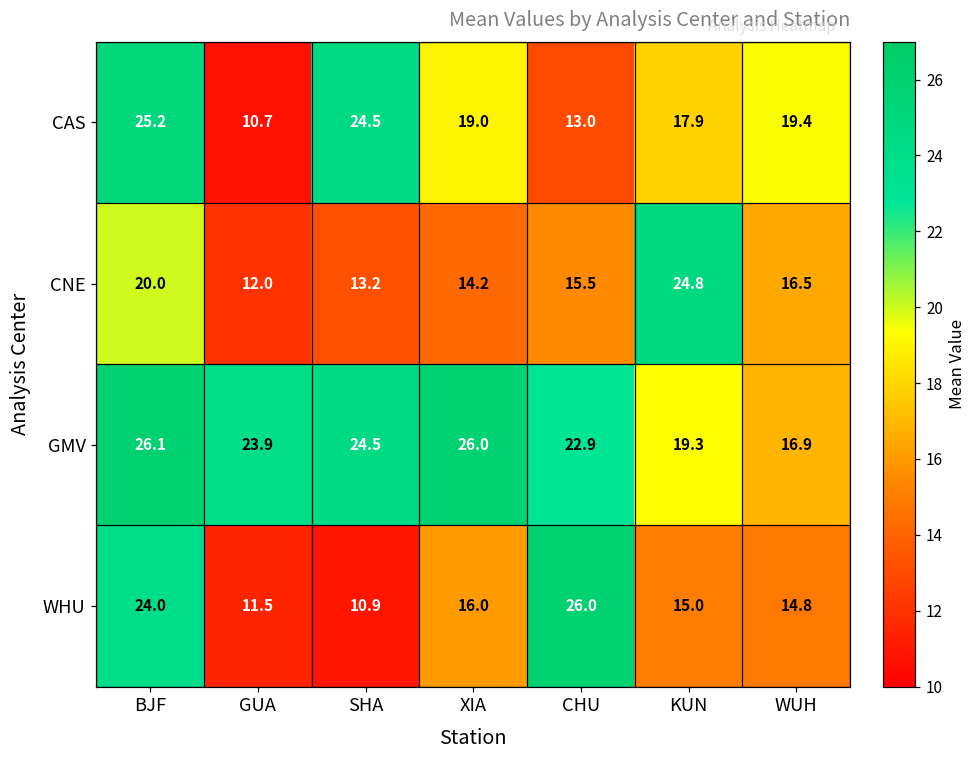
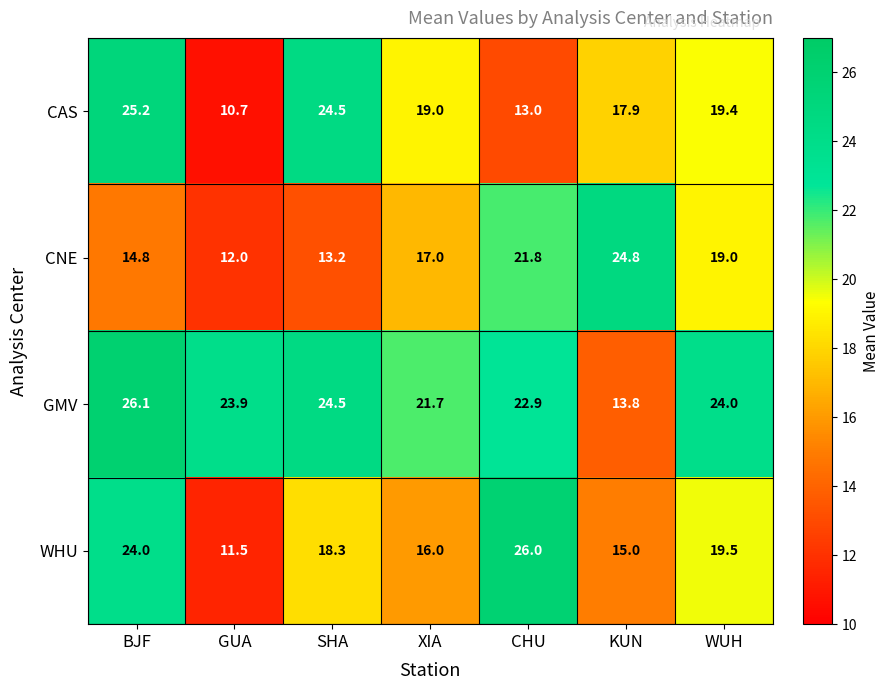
  {
    "CAS": {
      "BJF": 25.2,
      "GUA": 10.7,
      "SHA": 24.5,
      "XIA": 19.0,
      "CHU": 13.0,
      "KUN": 17.9,
      "WUH": 19.4
    },
    "CNE": {
-     "BJF": 20.0,
+     "BJF": 14.8,
      "GUA": 12.0,
      "SHA": 13.2,
-     "XIA": 14.2,
-     "CHU": 15.5,
+     "XIA": 17.0,
+     "CHU": 21.8,
      "KUN": 24.8,
-     "WUH": 16.5
+     "WUH": 19.0
    },
    "GMV": {
      "BJF": 26.1,
      "GUA": 23.9,
      "SHA": 24.5,
-     "XIA": 26.0,
+     "XIA": 21.7,
      "CHU": 22.9,
-     "KUN": 19.3,
-     "WUH": 16.9
+     "KUN": 13.8,
+     "WUH": 24.0
    },
    "WHU": {
      "BJF": 24.0,
      "GUA": 11.5,
-     "SHA": 10.9,
+     "SHA": 18.3,
      "XIA": 16.0,
      "CHU": 26.0,
      "KUN": 15.0,
-     "WUH": 14.8
+     "WUH": 19.5
    }
  }
